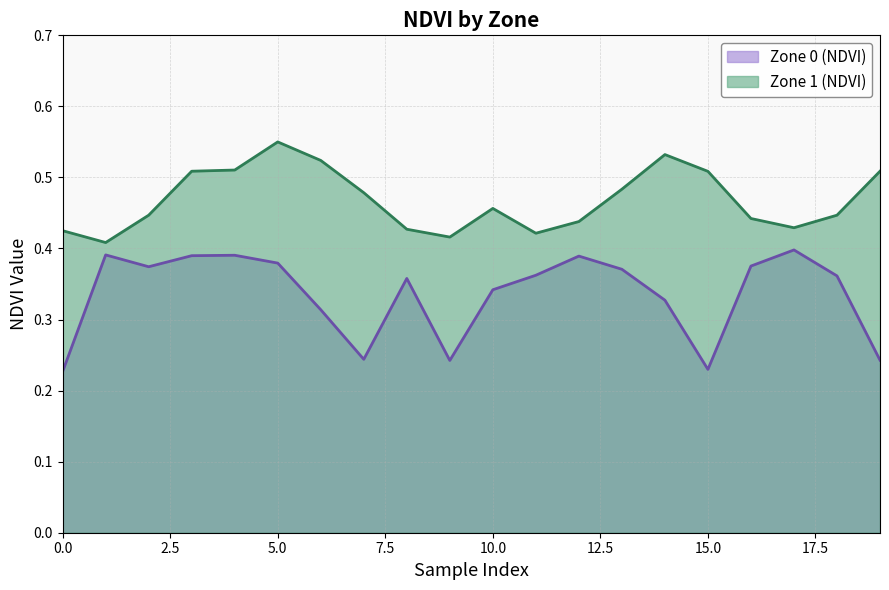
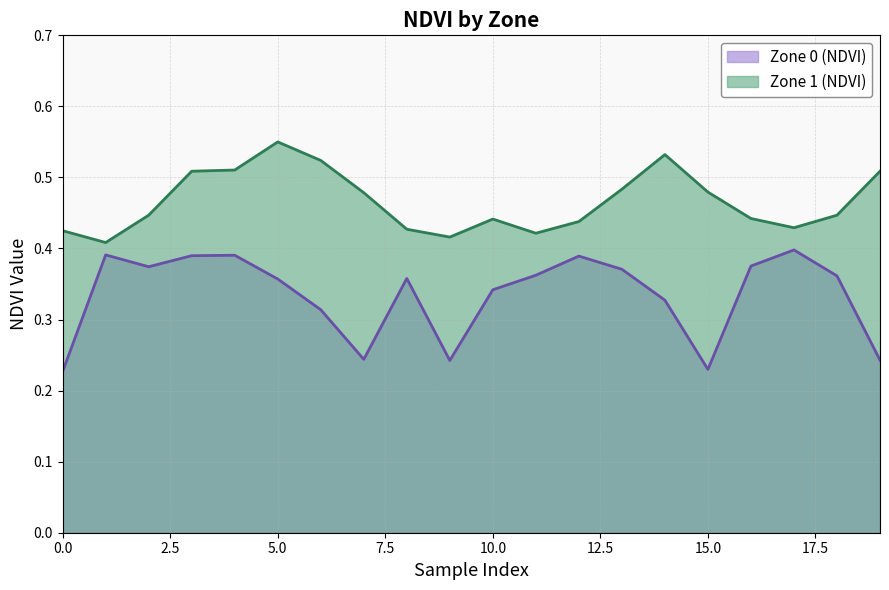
  {
    "Zone 0 (NDVI)": {
      "0.0": 0.23,
-     "5.0": 0.38,
+     "5.0": 0.36,
      "10.0": 0.34,
      "15.0": 0.23
    },
    "Zone 1 (NDVI)": {
      "0.0": 0.43,
      "5.0": 0.55,
-     "10.0": 0.46,
-     "15.0": 0.51
+     "10.0": 0.44,
+     "15.0": 0.48
    }
  }
